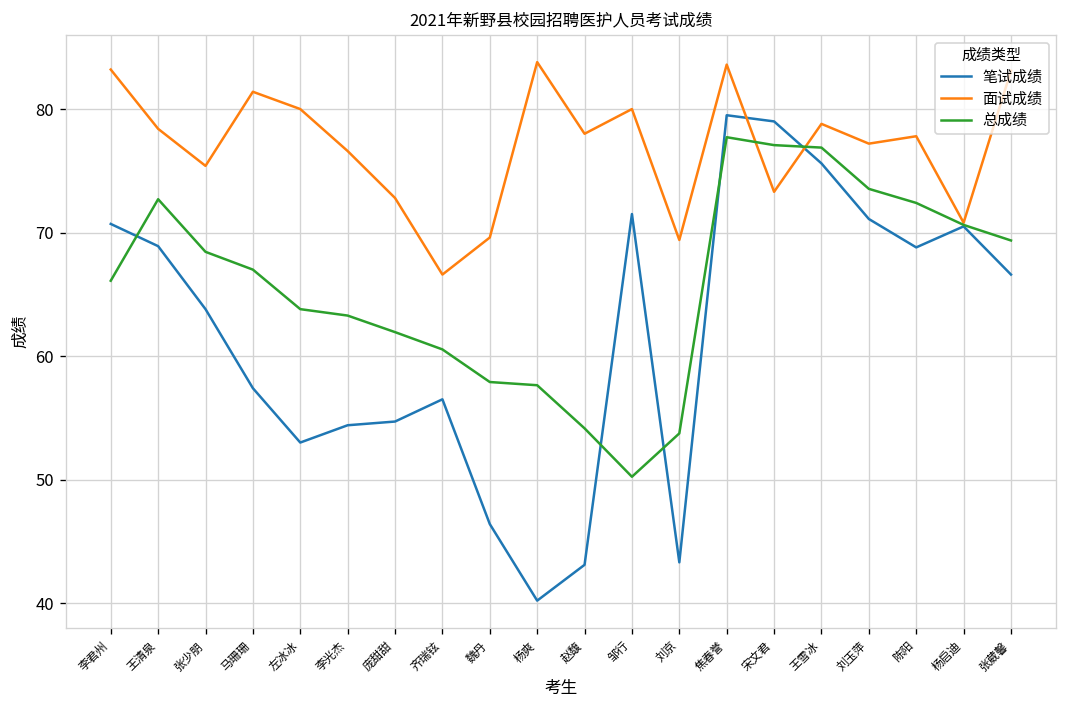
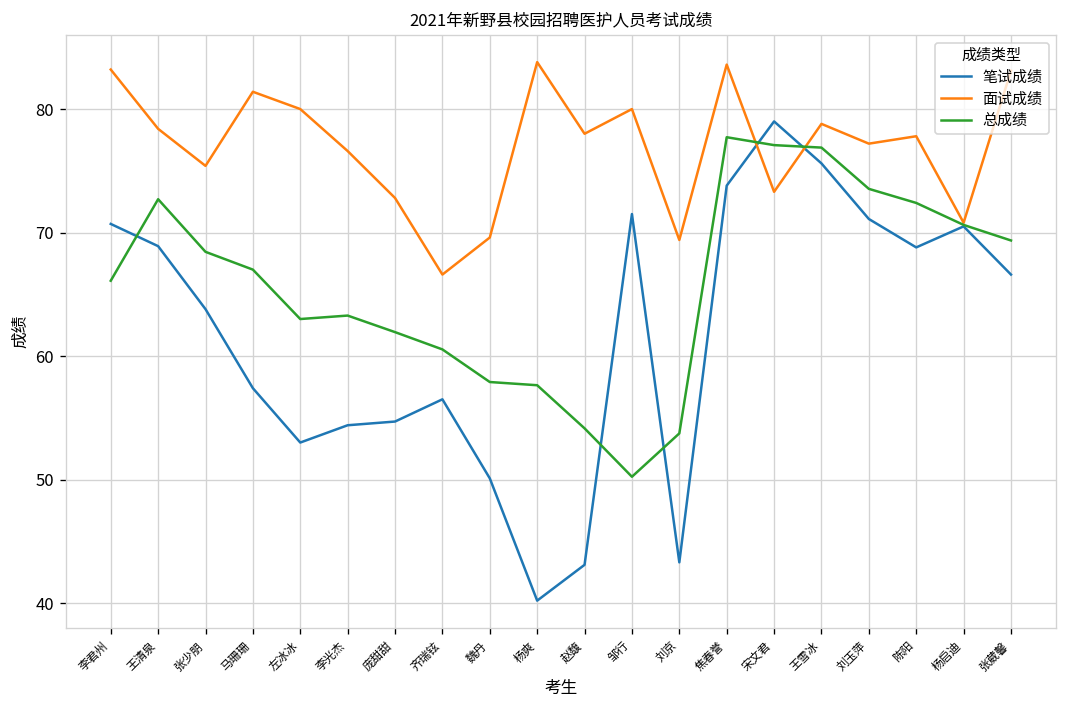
  {
    "笔试成绩": {
      "李君州": 70.7,
      "王清泉": 68.9,
      "张少朋": 63.8,
      "马珊珊": 57.4,
      "左冰冰": 53.0,
      "李光杰": 54.4,
      "庞甜甜": 54.7,
      "齐瑞铉": 56.5,
-     "魏丹": 46.4,
+     "魏丹": 50.1,
      "杨爽": 40.2,
      "赵馥": 43.1,
      "邹行": 71.5,
      "刘京": 43.3,
-     "焦春誉": 79.5,
+     "焦春誉": 73.8,
      "宋文君": 79.0,
      "王雪冰": 75.6,
      "刘玉萍": 71.1,
      "陈阳": 68.8,
      "张葳馨": 66.6
    },
    "面试成绩": {
      "李君州": 83.2,
      "王清泉": 78.4,
      "张少朋": 75.4,
      "马珊珊": 81.4,
      "左冰冰": 80.0,
      "李光杰": 76.6,
      "庞甜甜": 72.8,
      "齐瑞铉": 66.6,
      "魏丹": 69.6,
      "杨爽": 83.8,
      "赵馥": 78.0,
      "邹行": 80.0,
      "刘京": 69.4,
      "焦春誉": 83.6,
      "宋文君": 73.3,
      "王雪冰": 78.8,
      "刘玉萍": 77.2,
      "陈阳": 77.8
    },
    "总成绩": {
      "李君州": 66.1,
      "王清泉": 72.7,
      "张少朋": 68.4,
      "马珊珊": 67.0,
-     "左冰冰": 63.8,
+     "左冰冰": 63.0,
      "李光杰": 63.3,
      "庞甜甜": 61.9,
      "齐瑞铉": 60.5,
      "魏丹": 57.9,
      "杨爽": 57.6,
      "赵馥": 54.2,
      "邹行": 50.2,
      "刘京": 53.7,
      "焦春誉": 77.7,
      "宋文君": 77.1,
      "王雪冰": 76.9,
      "刘玉萍": 73.5,
      "陈阳": 72.4,
      "张葳馨": 69.4
    }
  }
